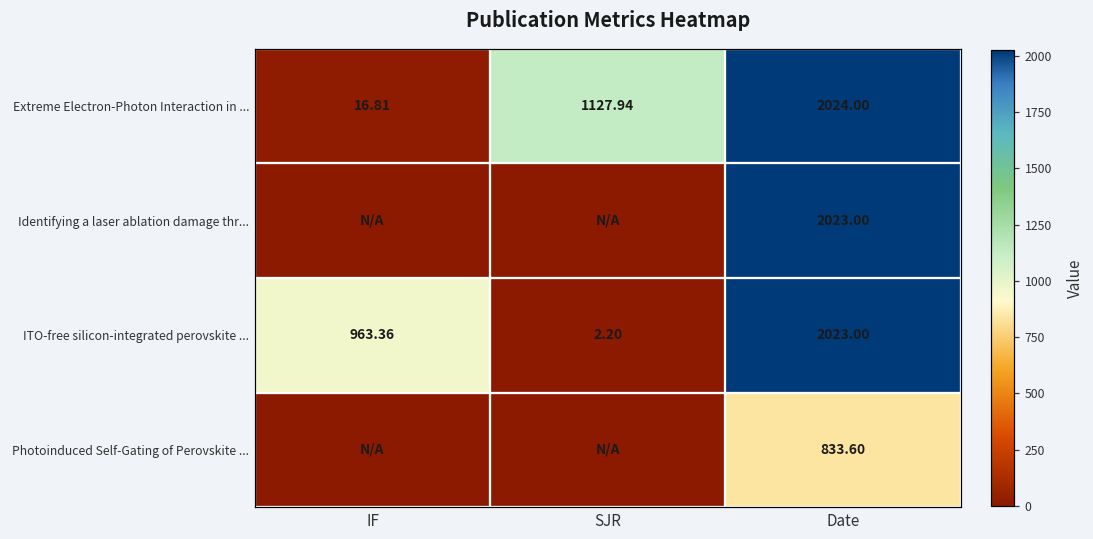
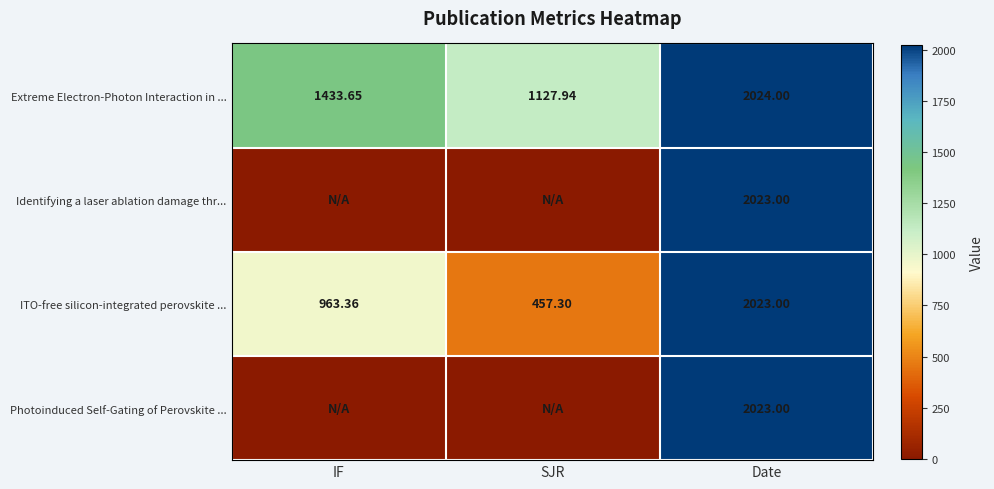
  {
    "Extreme Electron-Photon Interaction in ...": {
-     "IF": 16.81,
+     "IF": 1433.65,
      "SJR": 1127.94,
      "Date": 2024.00
    },
    "Identifying a laser ablation damage thr...": {
      "Date": 2023.00
    },
    "ITO-free silicon-integrated perovskite ...": {
      "IF": 963.36,
-     "SJR": 2.20,
+     "SJR": 457.30,
      "Date": 2023.00
    },
    "Photoinduced Self-Gating of Perovskite ...": {
-     "Date": 833.60
+     "Date": 2023.00
    }
  }
